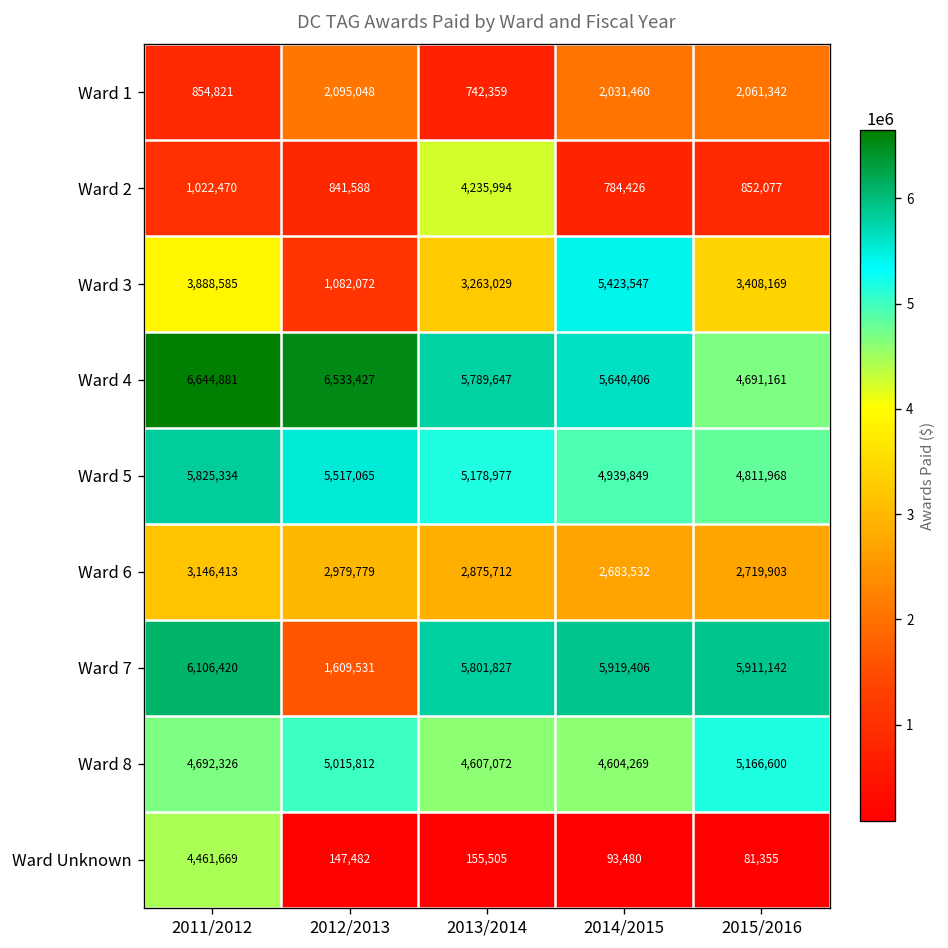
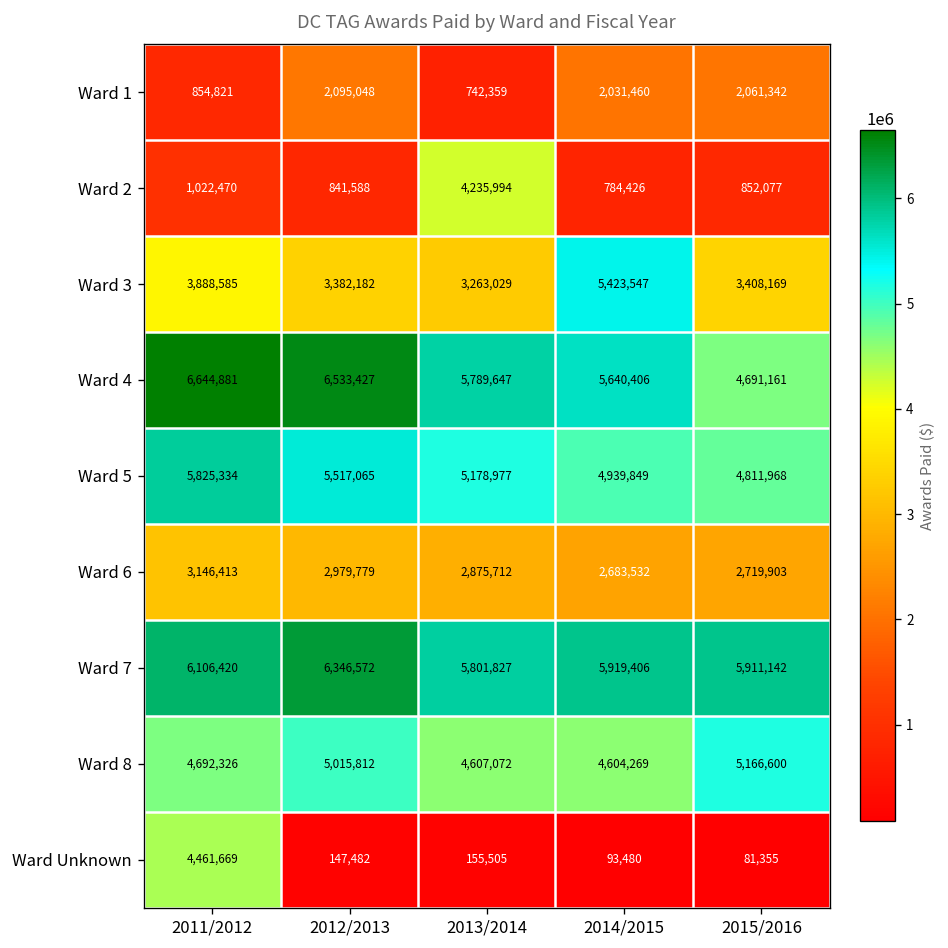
  {
    "Ward 1": {
      "2011/2012": "854,821",
      "2012/2013": "2,095,048",
      "2013/2014": "742,359",
      "2014/2015": "2,031,460",
      "2015/2016": "2,061,342"
    },
    "Ward 2": {
      "2011/2012": "1,022,470",
      "2012/2013": "841,588",
      "2013/2014": "4,235,994",
      "2014/2015": "784,426",
      "2015/2016": "852,077"
    },
    "Ward 3": {
      "2011/2012": "3,888,585",
-     "2012/2013": "1,082,072",
+     "2012/2013": "3,382,182",
      "2013/2014": "3,263,029",
      "2014/2015": "5,423,547",
      "2015/2016": "3,408,169"
    },
    "Ward 4": {
      "2011/2012": "6,644,881",
      "2012/2013": "6,533,427",
      "2013/2014": "5,789,647",
      "2014/2015": "5,640,406",
      "2015/2016": "4,691,161"
    },
    "Ward 5": {
      "2011/2012": "5,825,334",
      "2012/2013": "5,517,065",
      "2013/2014": "5,178,977",
      "2014/2015": "4,939,849",
      "2015/2016": "4,811,968"
    },
    "Ward 6": {
      "2011/2012": "3,146,413",
      "2012/2013": "2,979,779",
      "2013/2014": "2,875,712",
      "2014/2015": "2,683,532",
      "2015/2016": "2,719,903"
    },
    "Ward 7": {
      "2011/2012": "6,106,420",
-     "2012/2013": "1,609,531",
+     "2012/2013": "6,346,572",
      "2013/2014": "5,801,827",
      "2014/2015": "5,919,406",
      "2015/2016": "5,911,142"
    },
    "Ward 8": {
      "2011/2012": "4,692,326",
      "2012/2013": "5,015,812",
      "2013/2014": "4,607,072",
      "2014/2015": "4,604,269",
      "2015/2016": "5,166,600"
    },
    "Ward Unknown": {
      "2011/2012": "4,461,669",
      "2012/2013": "147,482",
      "2013/2014": "155,505",
      "2014/2015": "93,480",
      "2015/2016": "81,355"
    }
  }
